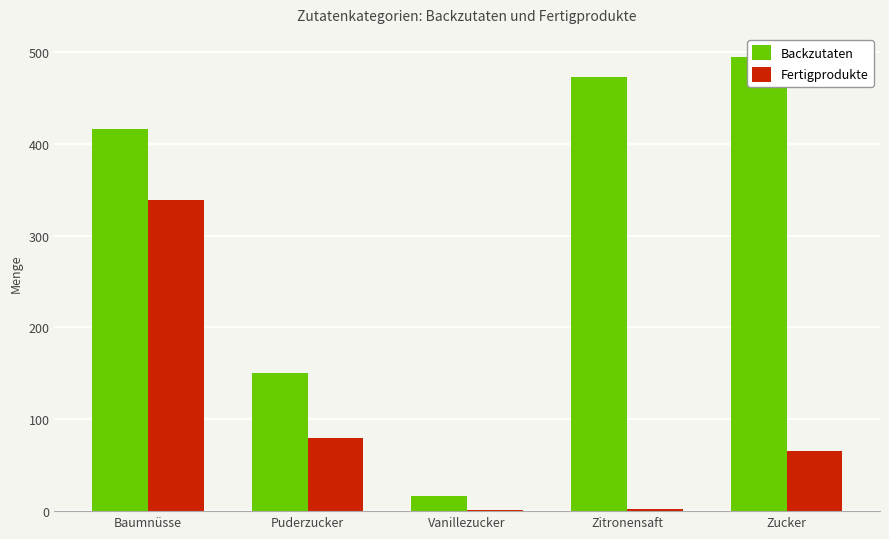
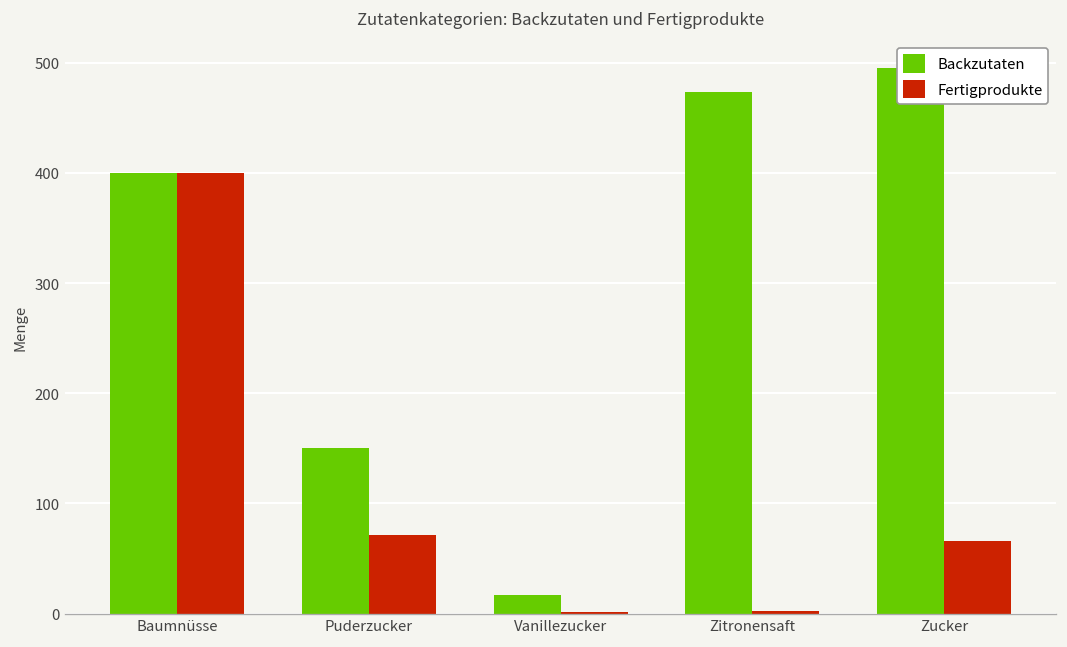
  {
    "Backzutaten": {
-     "Baumnüsse": 420,
+     "Baumnüsse": 400,
      "Puderzucker": 150,
      "Vanillezucker": 20,
      "Zitronensaft": 470
    },
    "Fertigprodukte": {
-     "Baumnüsse": 340,
-     "Puderzucker": 80,
+     "Baumnüsse": 400,
+     "Puderzucker": 70,
      "Zucker": 70
    }
  }
